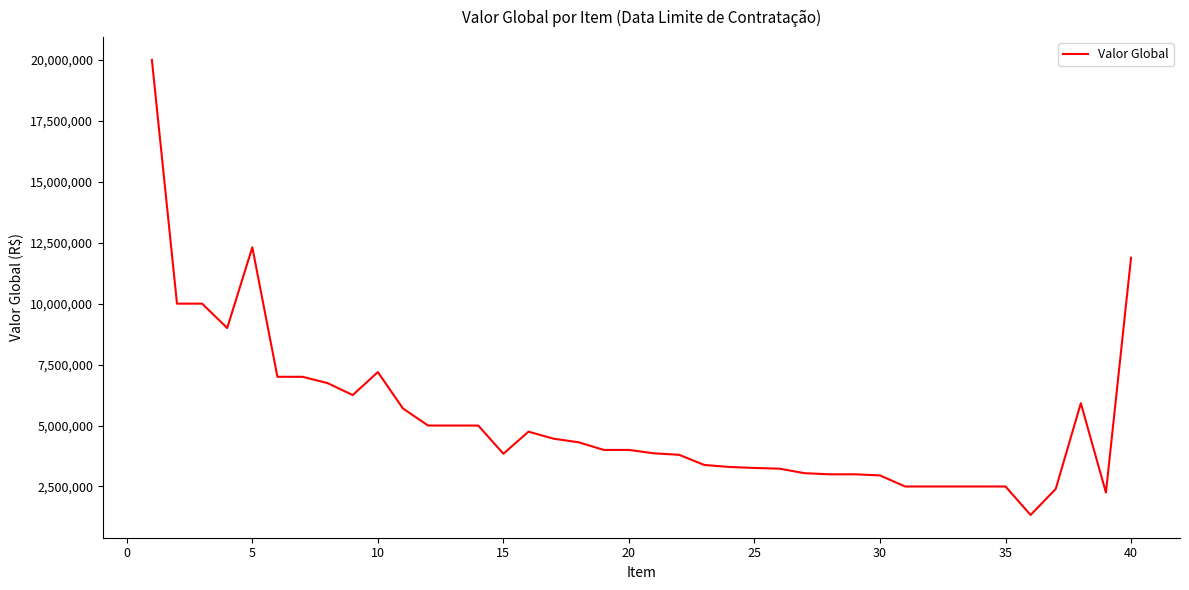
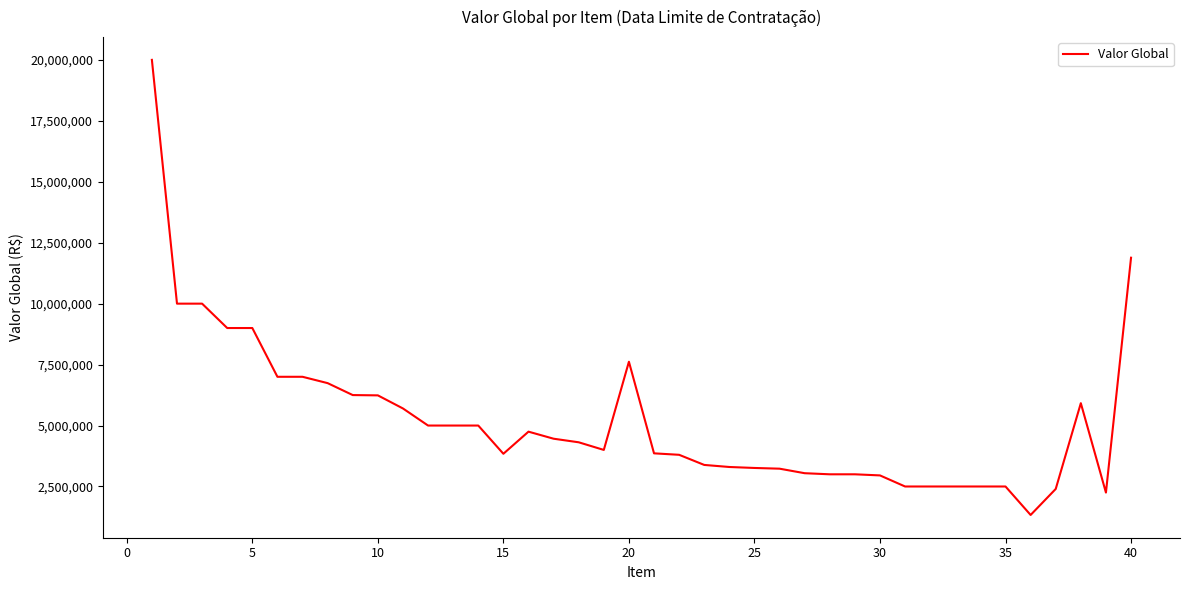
  {
-   "5": "12,300,000",
-   "10": "7,200,000",
+   "5": "9,000,000",
+   "10": "6,200,000",
    "15": "3,800,000",
-   "20": "4,000,000",
+   "20": "7,600,000",
    "25": "3,300,000",
    "30": "3,000,000",
    "35": "2,500,000",
    "40": "11,900,000"
  }
